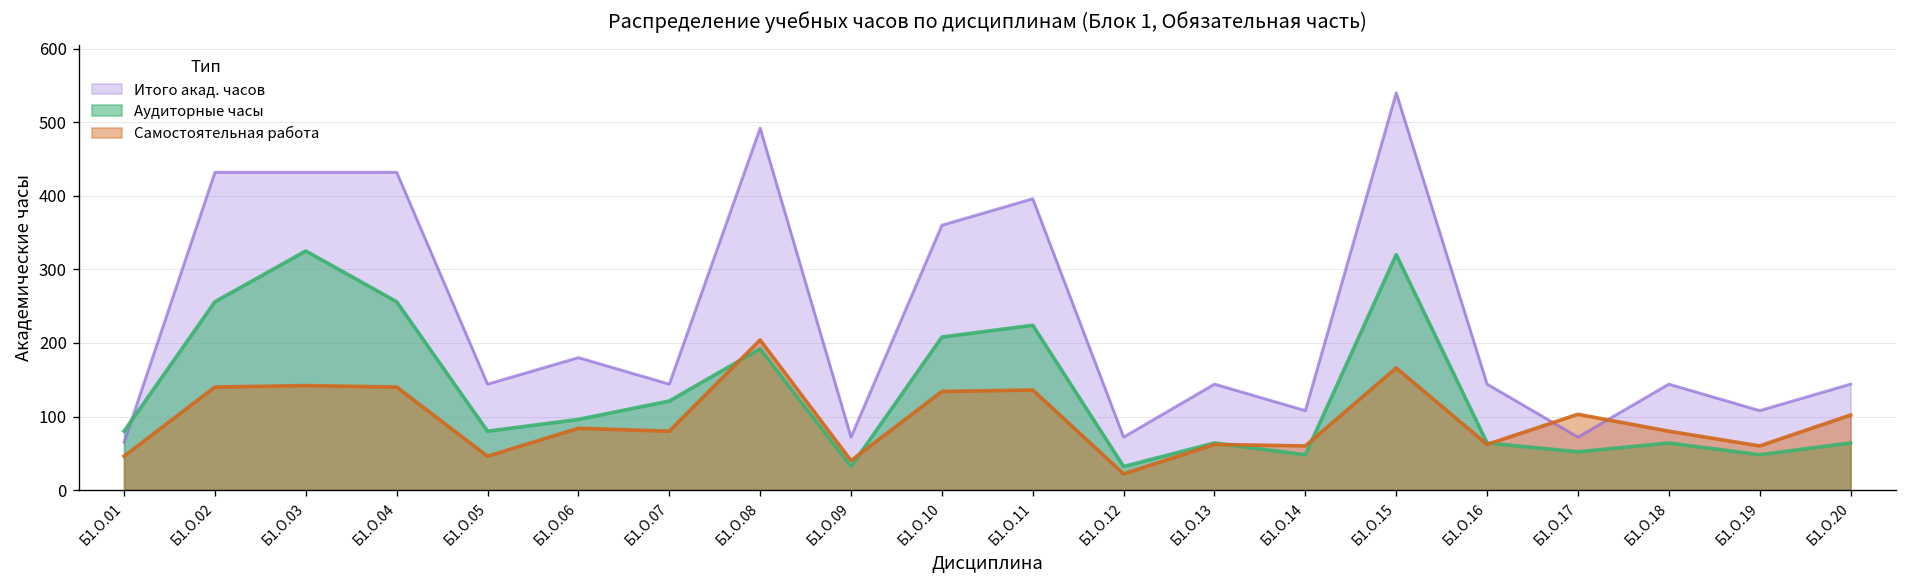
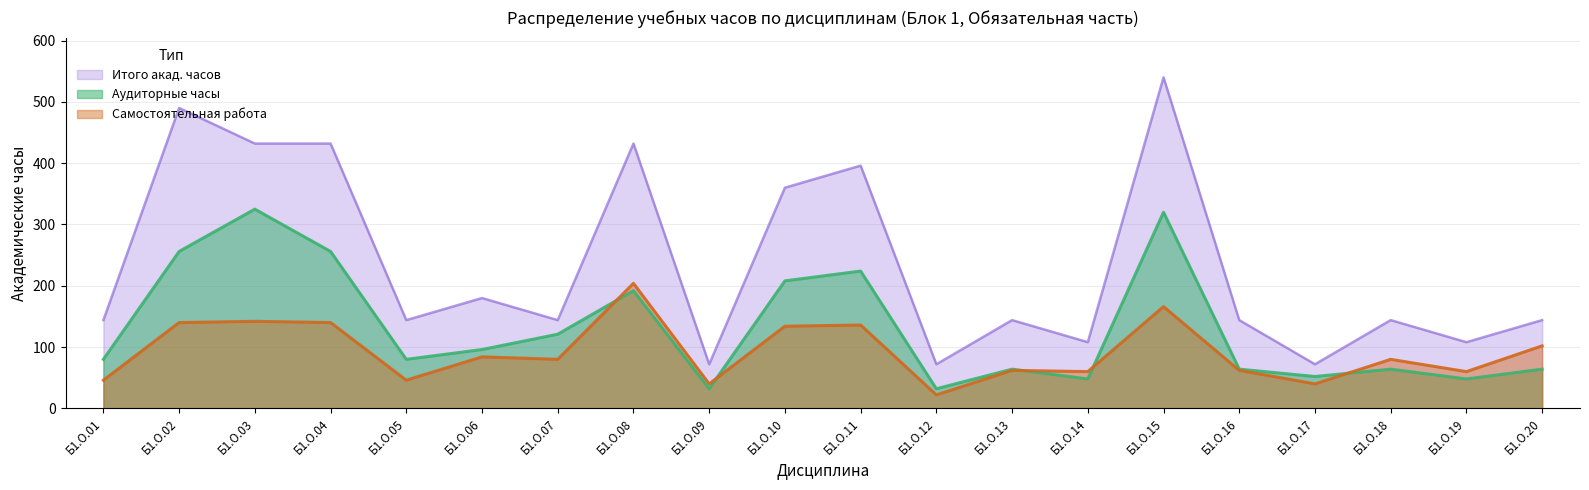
  {
    "Итого акад. часов": {
-     "Б1.О.01": 70,
-     "Б1.О.02": 430,
+     "Б1.О.01": 140,
+     "Б1.О.02": 490,
      "Б1.О.03": 430,
      "Б1.О.04": 430,
      "Б1.О.05": 140,
      "Б1.О.06": 180,
      "Б1.О.07": 140,
-     "Б1.О.08": 490,
+     "Б1.О.08": 430,
      "Б1.О.09": 70,
      "Б1.О.10": 360,
      "Б1.О.11": 400,
      "Б1.О.12": 70,
      "Б1.О.13": 140,
      "Б1.О.14": 110,
      "Б1.О.15": 540,
      "Б1.О.16": 140,
      "Б1.О.17": 70,
      "Б1.О.18": 140,
      "Б1.О.19": 110,
      "Б1.О.20": 140
    },
    "Аудиторные часы": {
      "Б1.О.01": 80,
      "Б1.О.02": 260,
      "Б1.О.03": 330,
      "Б1.О.04": 260,
      "Б1.О.05": 80,
      "Б1.О.06": 100,
      "Б1.О.07": 120,
      "Б1.О.08": 190,
      "Б1.О.09": 30,
      "Б1.О.10": 210,
      "Б1.О.11": 220,
      "Б1.О.12": 30,
      "Б1.О.14": 50,
      "Б1.О.15": 320,
      "Б1.О.17": 50,
      "Б1.О.18": 60,
      "Б1.О.19": 50,
      "Б1.О.20": 60
    },
    "Самостоятельная работа": {
      "Б1.О.01": 50,
      "Б1.О.02": 140,
      "Б1.О.03": 140,
      "Б1.О.04": 140,
      "Б1.О.05": 50,
      "Б1.О.06": 80,
      "Б1.О.07": 80,
      "Б1.О.08": 200,
      "Б1.О.09": 40,
      "Б1.О.10": 130,
      "Б1.О.11": 140,
      "Б1.О.12": 20,
      "Б1.О.14": 60,
      "Б1.О.15": 170,
-     "Б1.О.17": 100,
+     "Б1.О.17": 40,
      "Б1.О.18": 80,
      "Б1.О.19": 60,
      "Б1.О.20": 100
    }
  }
